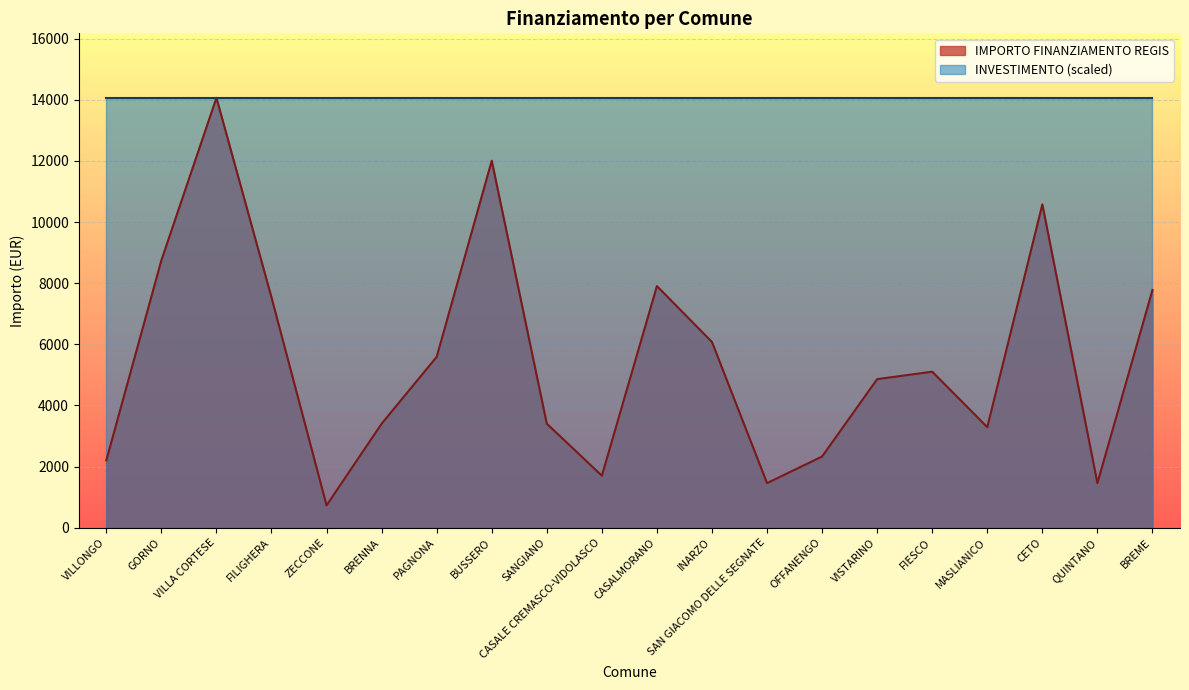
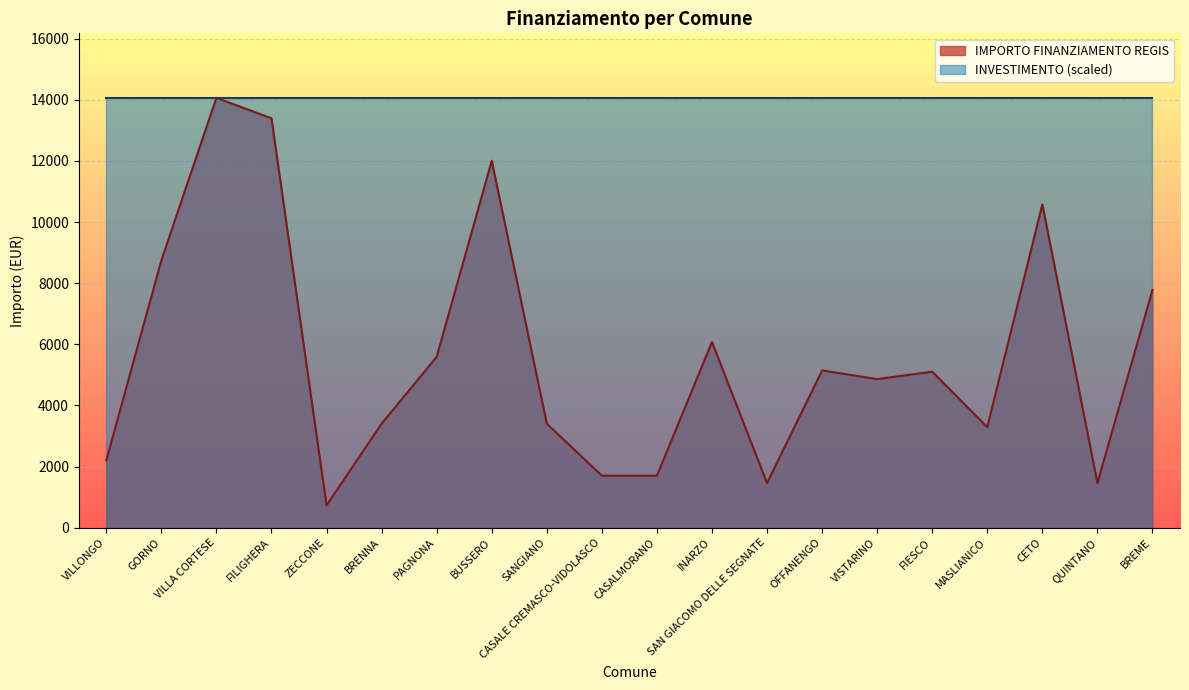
  {
    "IMPORTO FINANZIAMENTO REGIS": {
      "VILLONGO": 2200,
      "GORNO": 8700,
-     "FILIGHERA": 7500,
+     "FILIGHERA": 13400,
      "ZECCONE": 700,
      "BRENNA": 3400,
      "PAGNONA": 5600,
      "BUSSERO": 12000,
      "SANGIANO": 3400,
      "CASALE CREMASCO-VIDOLASCO": 1700,
-     "CASALMORANO": 7900,
+     "CASALMORANO": 1700,
      "INARZO": 6100,
      "SAN GIACOMO DELLE SEGNATE": 1500,
-     "OFFANENGO": 2300,
+     "OFFANENGO": 5100,
      "VISTARINO": 4900,
      "FIESCO": 5100,
      "MASLIANICO": 3300,
      "CETO": 10600,
      "QUINTANO": 1500,
      "BREME": 7800
    },
    "INVESTIMENTO (scaled)": {
      "VILLONGO": 14100,
      "GORNO": 14100,
      "FILIGHERA": 14100,
      "ZECCONE": 14100,
      "BRENNA": 14100,
      "PAGNONA": 14100,
      "BUSSERO": 14100,
      "SANGIANO": 14100,
      "CASALE CREMASCO-VIDOLASCO": 14100,
      "CASALMORANO": 14100,
      "INARZO": 14100,
      "SAN GIACOMO DELLE SEGNATE": 14100,
      "OFFANENGO": 14100,
      "VISTARINO": 14100,
      "FIESCO": 14100,
      "MASLIANICO": 14100,
      "CETO": 14100,
      "QUINTANO": 14100,
      "BREME": 14100
    }
  }
